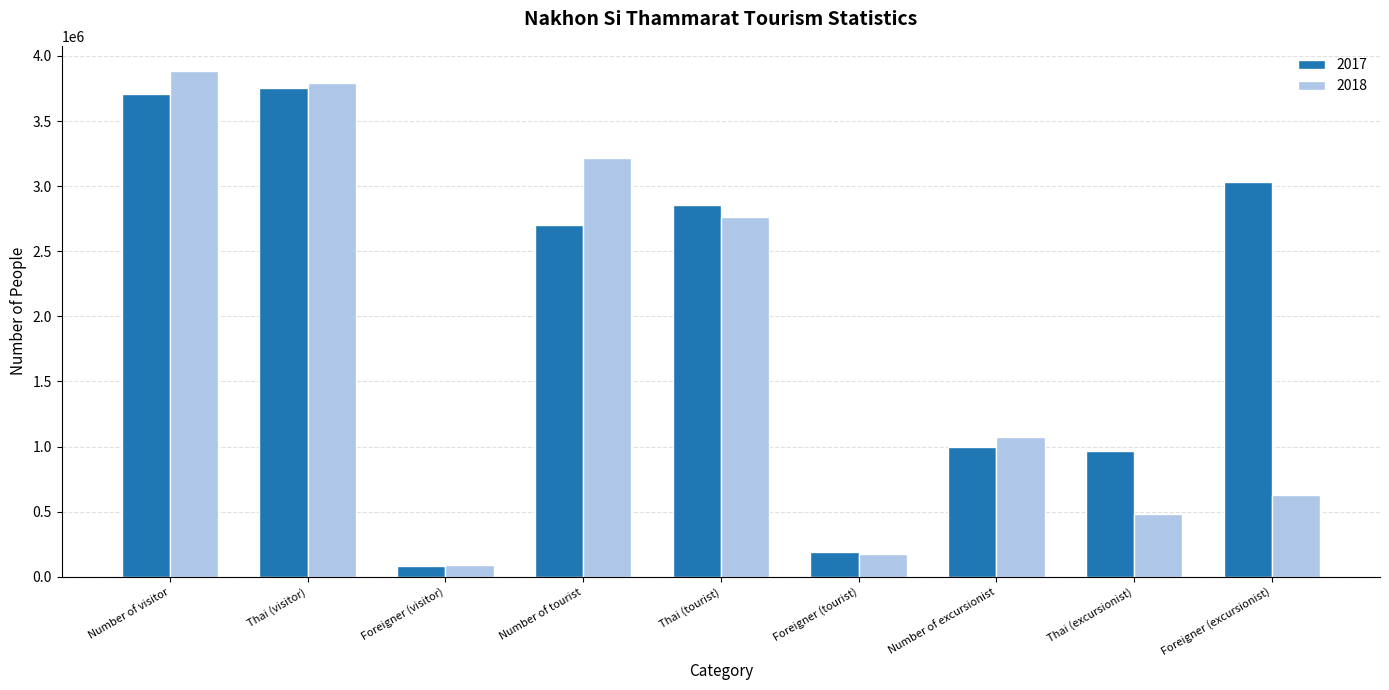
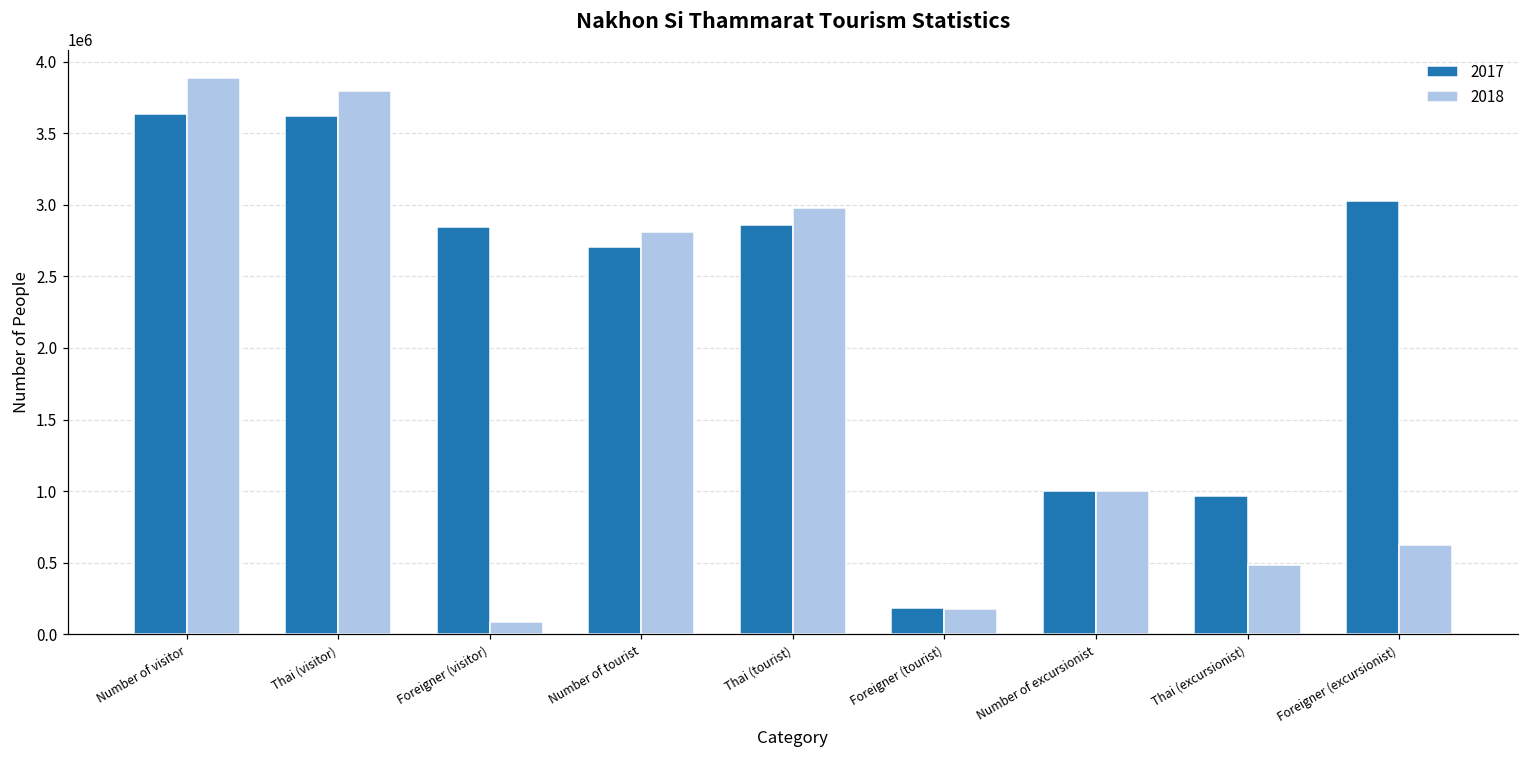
  {
    "2017": {
-     "Number of visitor": 3700000,
-     "Thai (visitor)": 3750000,
-     "Foreigner (visitor)": 80000,
+     "Number of visitor": 3640000,
+     "Thai (visitor)": 3620000,
+     "Foreigner (visitor)": 2850000,
      "Number of tourist": 2700000,
      "Thai (tourist)": 2860000,
      "Foreigner (tourist)": 190000,
      "Number of excursionist": 1000000,
      "Thai (excursionist)": 960000,
      "Foreigner (excursionist)": 3030000
    },
    "2018": {
      "Number of visitor": 3880000,
      "Thai (visitor)": 3800000,
      "Foreigner (visitor)": 90000,
-     "Number of tourist": 3220000,
-     "Thai (tourist)": 2760000,
+     "Number of tourist": 2810000,
+     "Thai (tourist)": 2980000,
      "Foreigner (tourist)": 170000,
-     "Number of excursionist": 1070000,
+     "Number of excursionist": 1000000,
      "Thai (excursionist)": 480000,
      "Foreigner (excursionist)": 630000
    }
  }
